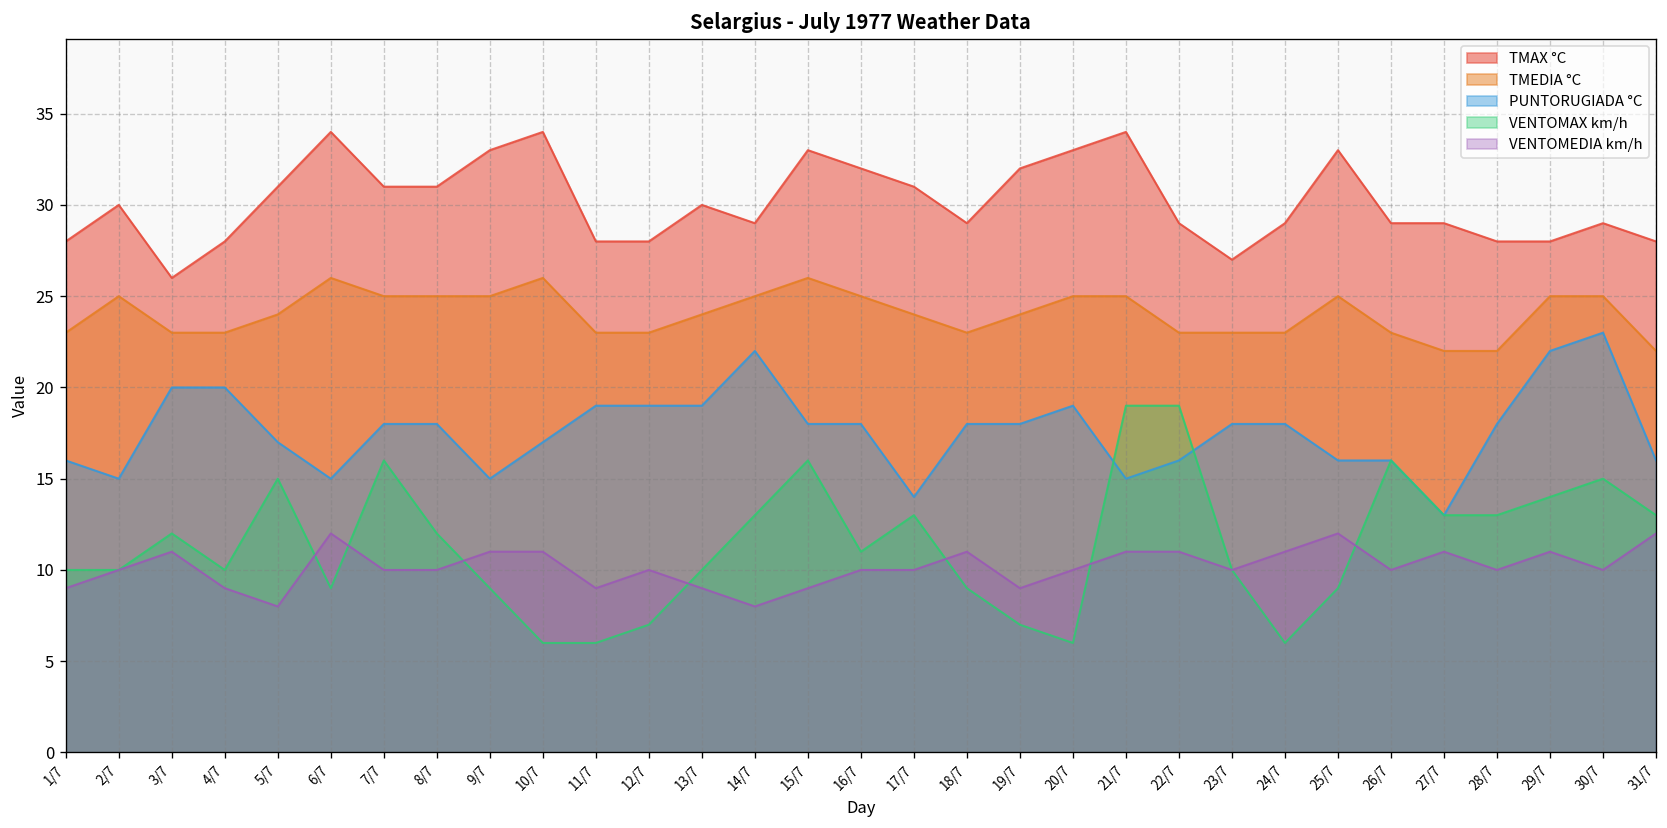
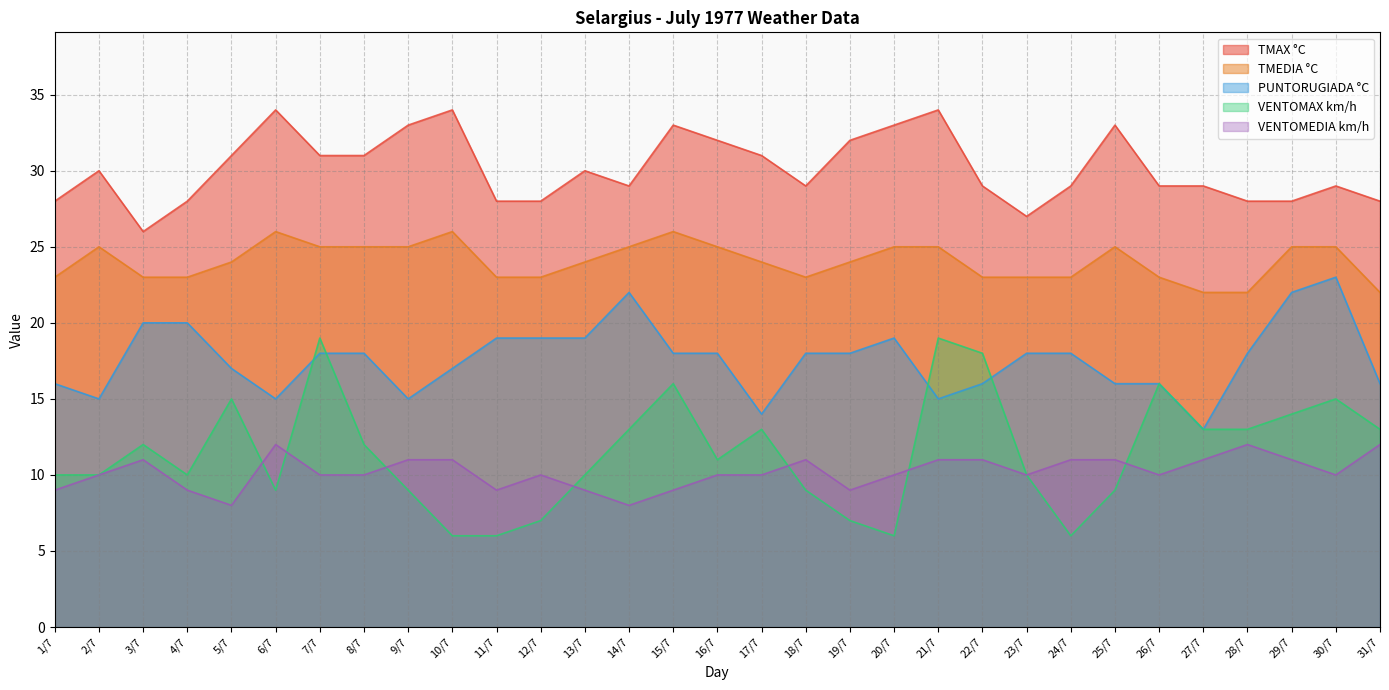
  {
    "PUNTORUGIADA °C": {
      "1/7": 16,
      "2/7": 15,
      "3/7": 20,
      "4/7": 20,
      "5/7": 17,
      "6/7": 15,
      "7/7": 18,
      "8/7": 18,
      "9/7": 15,
      "10/7": 17,
      "11/7": 19,
      "12/7": 19,
      "13/7": 19,
      "14/7": 22,
      "15/7": 18,
      "16/7": 18,
      "17/7": 14,
      "18/7": 18,
      "19/7": 18,
      "20/7": 19,
      "21/7": 15,
      "22/7": 16,
      "23/7": 18,
      "24/7": 18,
      "25/7": 16,
      "28/7": 18,
      "29/7": 22,
      "30/7": 23,
      "31/7": 16
    },
    "VENTOMAX km/h": {
      "1/7": 10,
      "3/7": 12,
      "4/7": 10,
      "5/7": 15,
      "6/7": 9,
-     "7/7": 16,
+     "7/7": 19,
      "8/7": 12,
      "9/7": 9,
      "10/7": 6,
      "11/7": 6,
      "12/7": 7,
      "13/7": 10,
      "14/7": 13,
      "15/7": 16,
      "16/7": 11,
      "17/7": 13,
      "18/7": 9,
      "19/7": 7,
      "20/7": 6,
      "21/7": 19,
-     "22/7": 19,
+     "22/7": 18,
      "24/7": 6,
      "25/7": 9,
      "28/7": 13,
      "29/7": 14,
      "30/7": 15,
      "31/7": 13
    },
    "VENTOMEDIA km/h": {
      "1/7": 9,
      "3/7": 11,
      "4/7": 9,
      "5/7": 8,
      "6/7": 12,
      "7/7": 10,
      "8/7": 10,
      "9/7": 11,
      "10/7": 11,
      "11/7": 9,
      "12/7": 10,
      "13/7": 9,
      "14/7": 8,
      "15/7": 9,
      "16/7": 10,
      "17/7": 10,
      "18/7": 11,
      "19/7": 9,
      "20/7": 10,
      "21/7": 11,
      "22/7": 11,
      "24/7": 11,
-     "25/7": 12,
+     "25/7": 11,
      "26/7": 10,
      "27/7": 11,
-     "28/7": 10,
+     "28/7": 12,
      "29/7": 11,
      "30/7": 10,
      "31/7": 12
    }
  }
